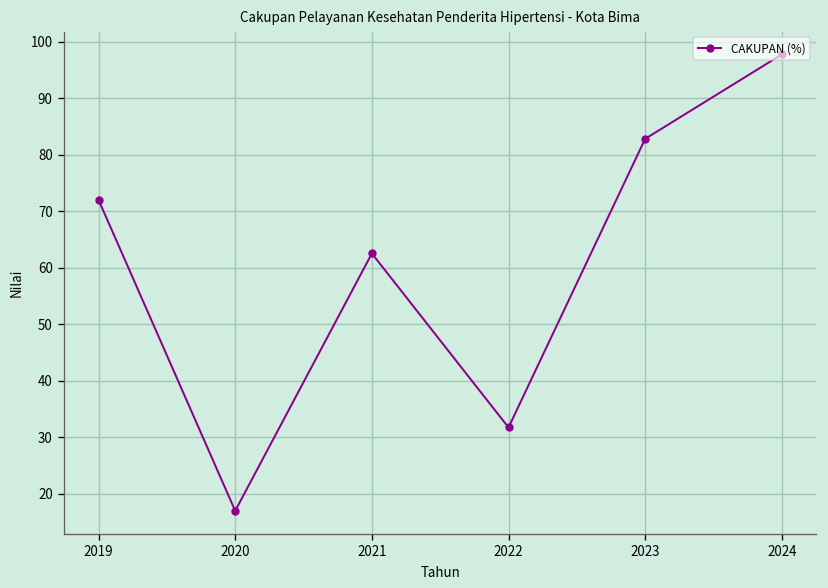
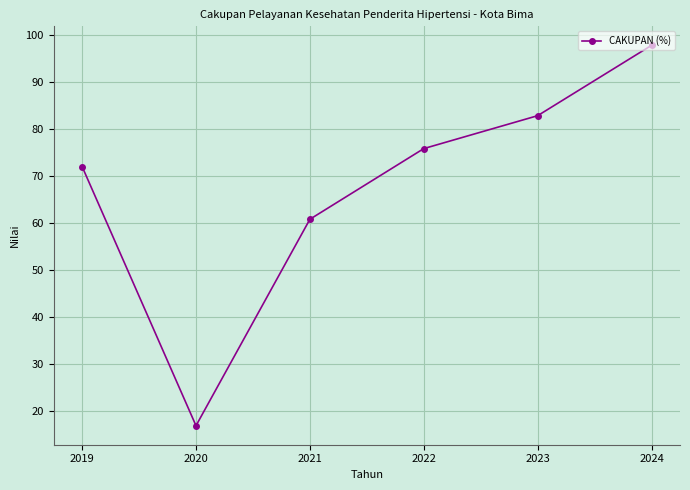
  {
    "2019": 72,
    "2020": 17,
-   "2021": 63,
-   "2022": 32,
+   "2021": 61,
+   "2022": 76,
    "2023": 83
  }
